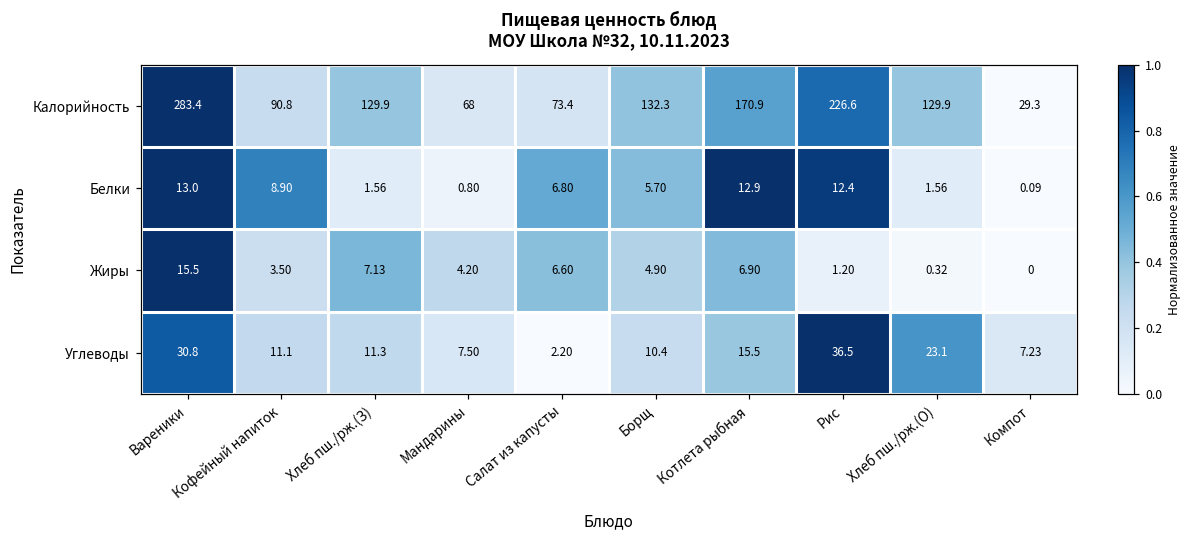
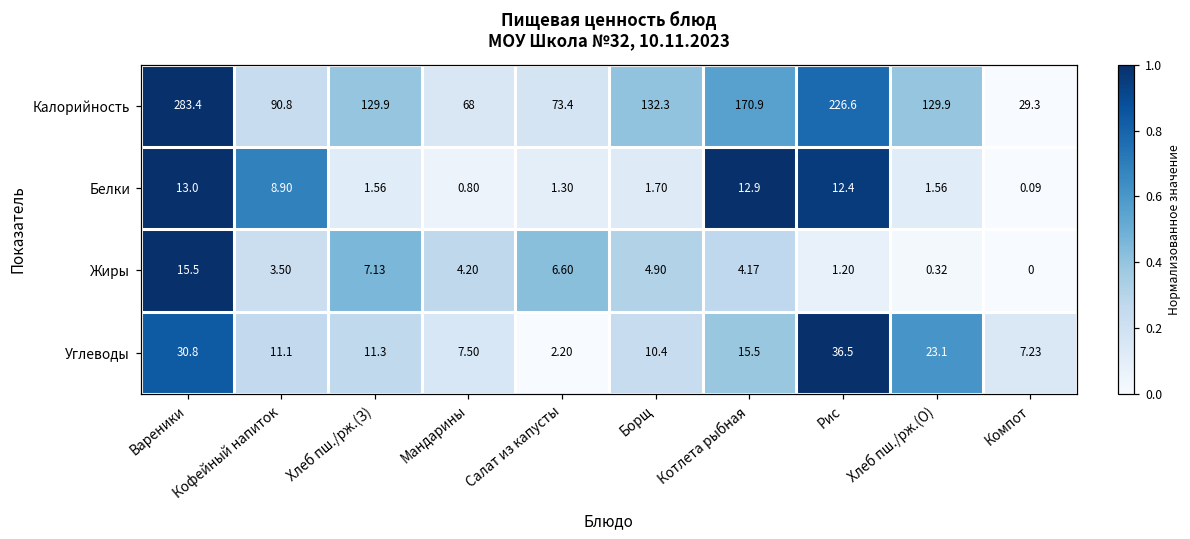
  {
    "Калорийность": {
      "Вареники": 283.4,
      "Кофейный напиток": 90.8,
      "Хлеб пш./рж.(З)": 129.9,
      "Мандарины": 68,
      "Салат из капусты": 73.4,
      "Борщ": 132.3,
      "Котлета рыбная": 170.9,
      "Рис": 226.6,
      "Хлеб пш./рж.(О)": 129.9,
      "Компот": 29.3
    },
    "Белки": {
      "Вареники": 13.0,
      "Кофейный напиток": 8.90,
      "Хлеб пш./рж.(З)": 1.56,
      "Мандарины": 0.80,
-     "Салат из капусты": 6.80,
-     "Борщ": 5.70,
+     "Салат из капусты": 1.30,
+     "Борщ": 1.70,
      "Котлета рыбная": 12.9,
      "Рис": 12.4,
      "Хлеб пш./рж.(О)": 1.56,
      "Компот": 0.09
    },
    "Жиры": {
      "Вареники": 15.5,
      "Кофейный напиток": 3.50,
      "Хлеб пш./рж.(З)": 7.13,
      "Мандарины": 4.20,
      "Салат из капусты": 6.60,
      "Борщ": 4.90,
-     "Котлета рыбная": 6.90,
+     "Котлета рыбная": 4.17,
      "Рис": 1.20,
      "Хлеб пш./рж.(О)": 0.32,
      "Компот": 0
    },
    "Углеводы": {
      "Вареники": 30.8,
      "Кофейный напиток": 11.1,
      "Хлеб пш./рж.(З)": 11.3,
      "Мандарины": 7.50,
      "Салат из капусты": 2.20,
      "Борщ": 10.4,
      "Котлета рыбная": 15.5,
      "Рис": 36.5,
      "Хлеб пш./рж.(О)": 23.1,
      "Компот": 7.23
    }
  }
